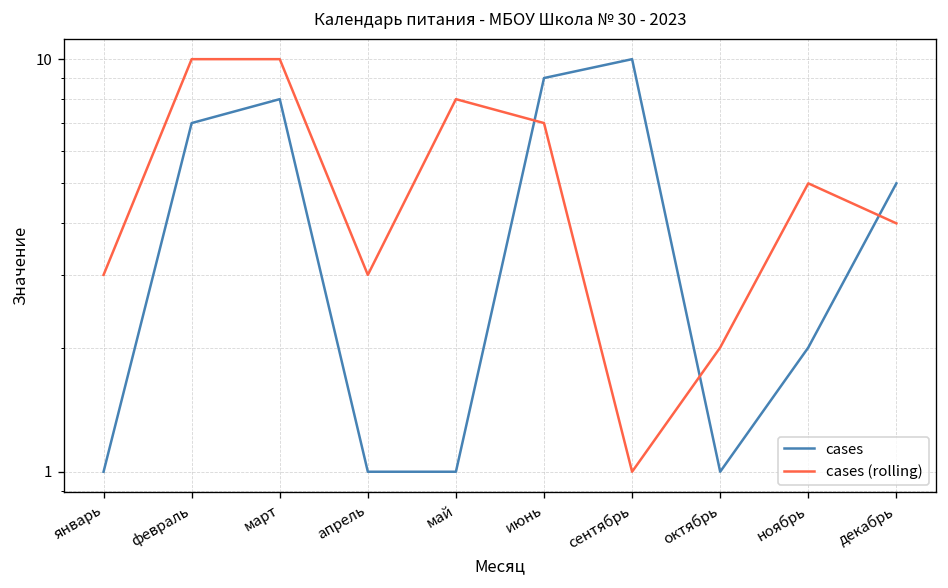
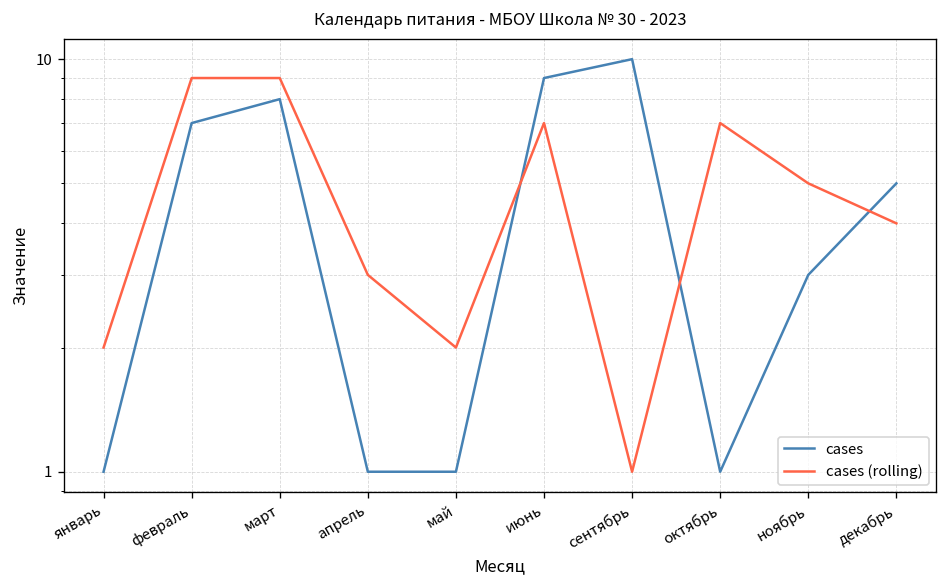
  {
    "cases": {
      "январь": 1,
      "февраль": 7,
      "март": 8,
      "апрель": 1,
      "май": 1,
      "июнь": 9,
      "сентябрь": 10,
      "октябрь": 1,
-     "ноябрь": 2,
+     "ноябрь": 3,
      "декабрь": 5
    },
    "cases (rolling)": {
-     "январь": 3,
-     "февраль": 10,
-     "март": 10,
+     "январь": 2,
+     "февраль": 9,
+     "март": 9,
      "апрель": 3,
-     "май": 8,
+     "май": 2,
      "июнь": 7,
      "сентябрь": 1,
-     "октябрь": 2,
+     "октябрь": 7,
      "ноябрь": 5,
      "декабрь": 4
    }
  }
